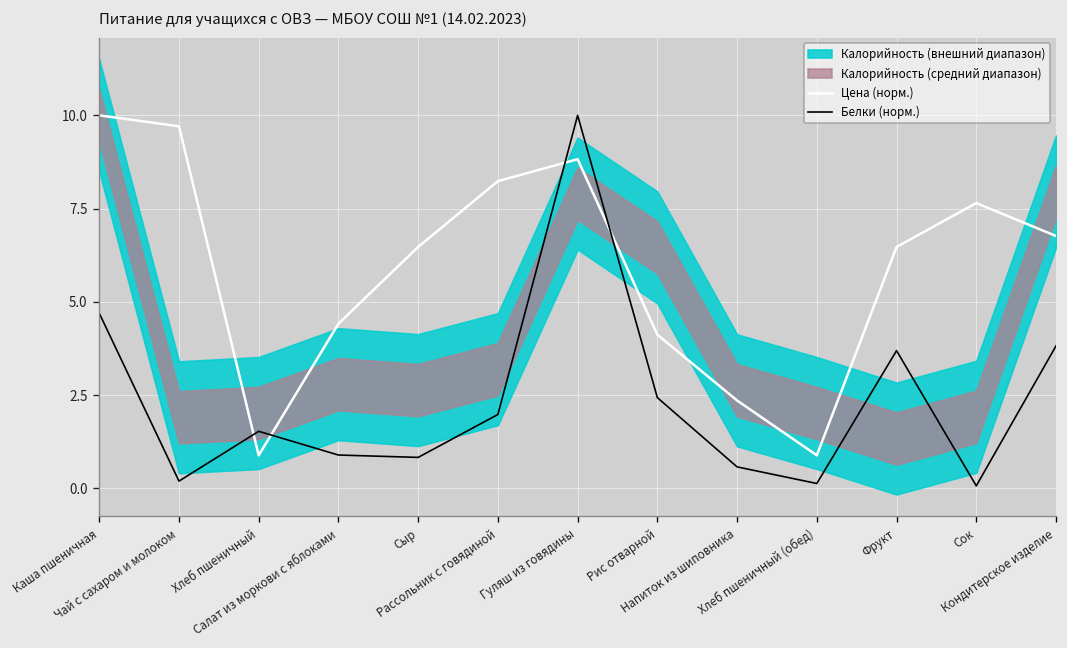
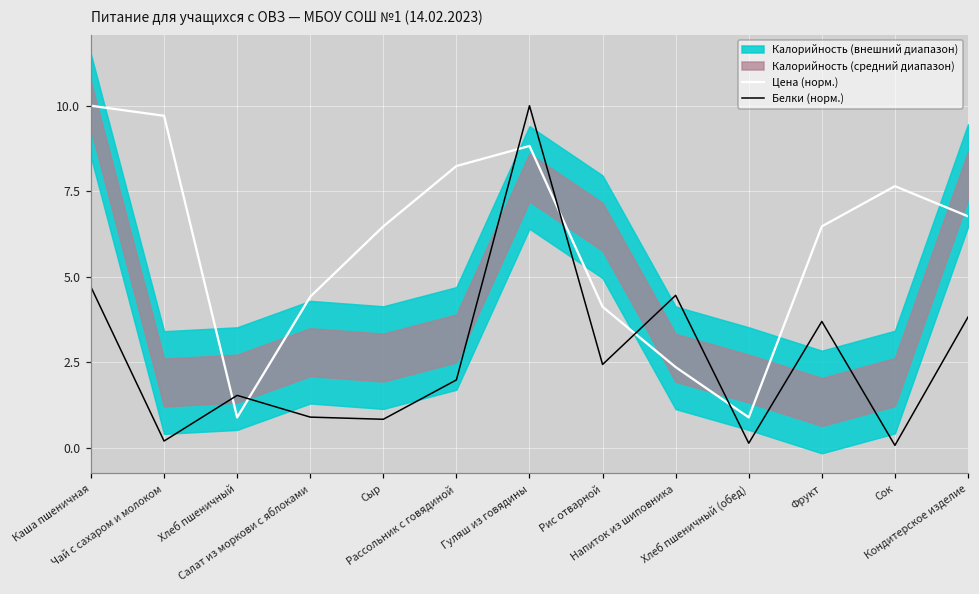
  {
    "Цена (норм.)": {
      "Каша пшеничная": 10.0,
      "Чай с сахаром и молоком": 9.7,
      "Хлеб пшеничный": 0.9,
      "Салат из моркови с яблоками": 4.4,
      "Сыр": 6.5,
      "Рассольник с говядиной": 8.2,
      "Гуляш из говядины": 8.8,
      "Рис отварной": 4.1,
      "Напиток из шиповника": 2.4,
      "Хлеб пшеничный (обед)": 0.9,
      "Фрукт": 6.5,
      "Сок": 7.6,
      "Кондитерское изделие": 6.8
    },
    "Белки (норм.)": {
      "Каша пшеничная": 4.7,
      "Чай с сахаром и молоком": 0.2,
      "Хлеб пшеничный": 1.5,
      "Салат из моркови с яблоками": 0.9,
      "Сыр": 0.8,
      "Рассольник с говядиной": 2.0,
      "Гуляш из говядины": 10.0,
      "Рис отварной": 2.4,
-     "Напиток из шиповника": 0.6,
+     "Напиток из шиповника": 4.5,
      "Хлеб пшеничный (обед)": 0.1,
      "Фрукт": 3.7,
      "Сок": 0.1,
      "Кондитерское изделие": 3.8
    }
  }
